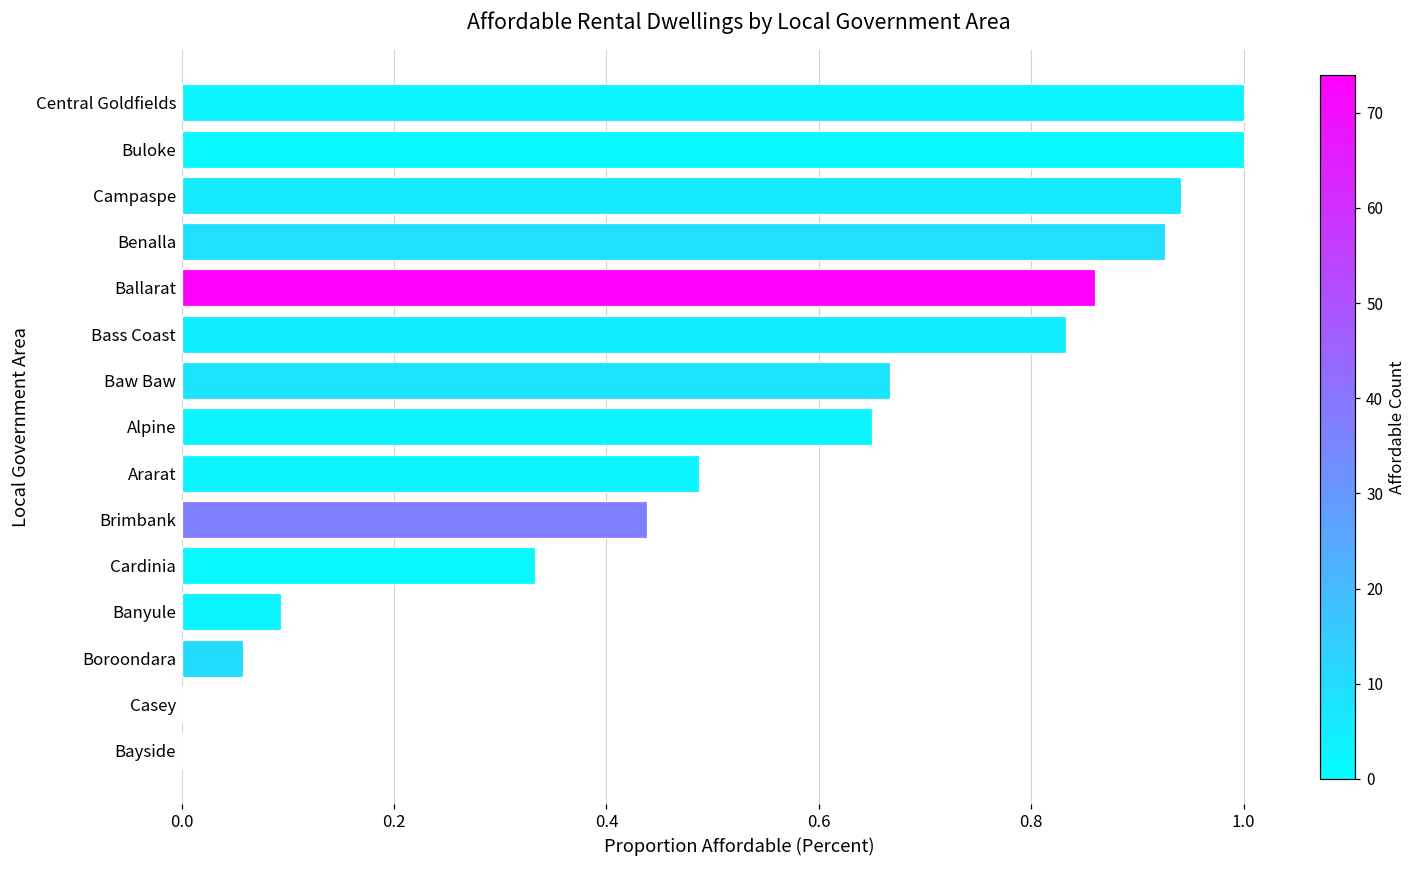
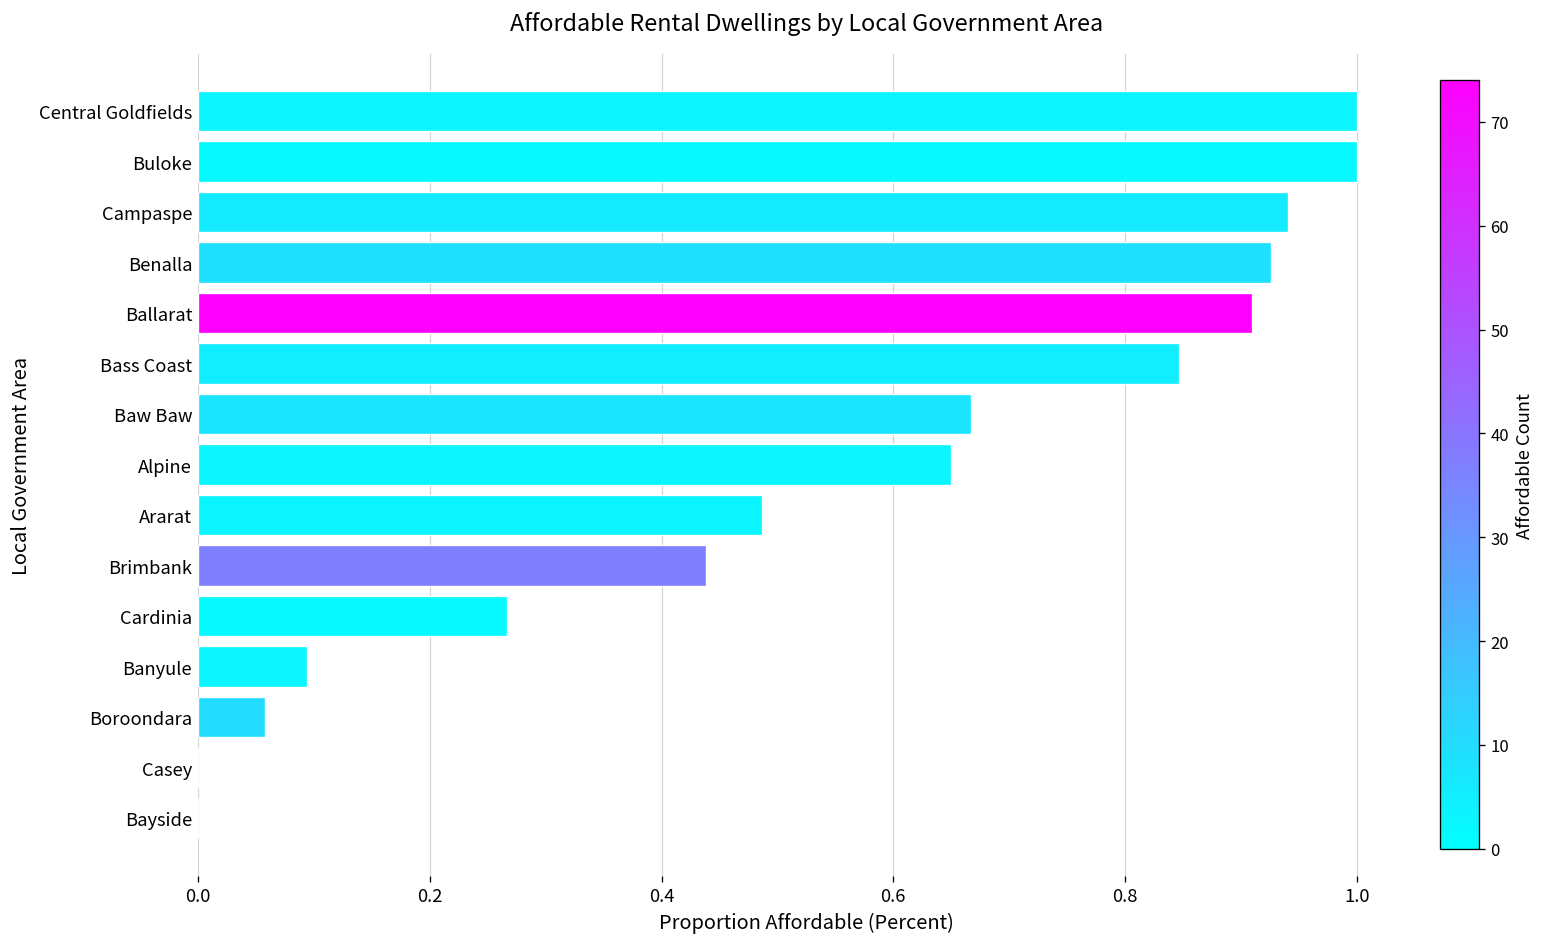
  {
    "Central Goldfields": 1.00,
    "Buloke": 1.00,
    "Campaspe": 0.94,
    "Benalla": 0.93,
-   "Ballarat": 0.86,
-   "Bass Coast": 0.83,
+   "Ballarat": 0.91,
+   "Bass Coast": 0.85,
    "Baw Baw": 0.67,
    "Alpine": 0.65,
    "Ararat": 0.49,
    "Brimbank": 0.44,
-   "Cardinia": 0.33,
+   "Cardinia": 0.27,
    "Banyule": 0.09,
    "Boroondara": 0.06,
    "Casey": 0.00,
    "Bayside": 0.00
  }
